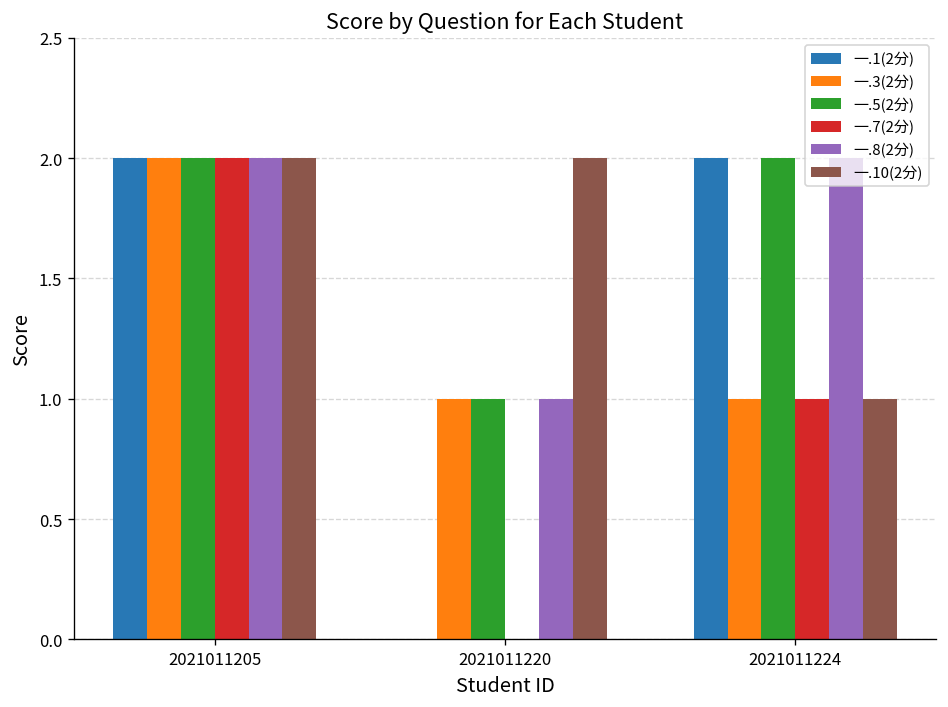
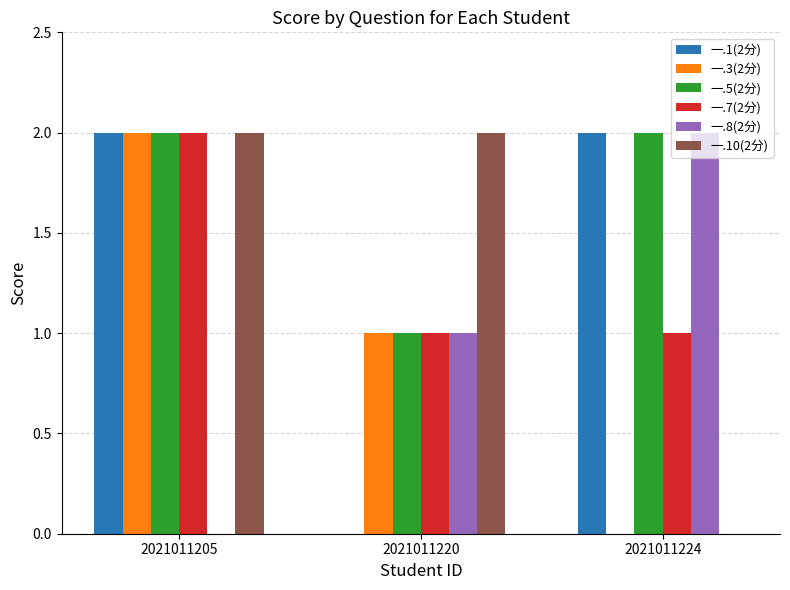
  {
    "一.1(2分)": {
      "2021011205": 2,
      "2021011220": 0,
      "2021011224": 2
    },
    "一.3(2分)": {
      "2021011205": 2,
      "2021011220": 1,
-     "2021011224": 1
+     "2021011224": 0
    },
    "一.5(2分)": {
      "2021011205": 2,
      "2021011220": 1,
      "2021011224": 2
    },
    "一.7(2分)": {
      "2021011205": 2,
-     "2021011220": 0,
+     "2021011220": 1,
      "2021011224": 1
    },
    "一.8(2分)": {
-     "2021011205": 2,
+     "2021011205": 0,
      "2021011220": 1
    },
    "一.10(2分)": {
      "2021011205": 2,
      "2021011220": 2,
-     "2021011224": 1
+     "2021011224": 0
    }
  }
